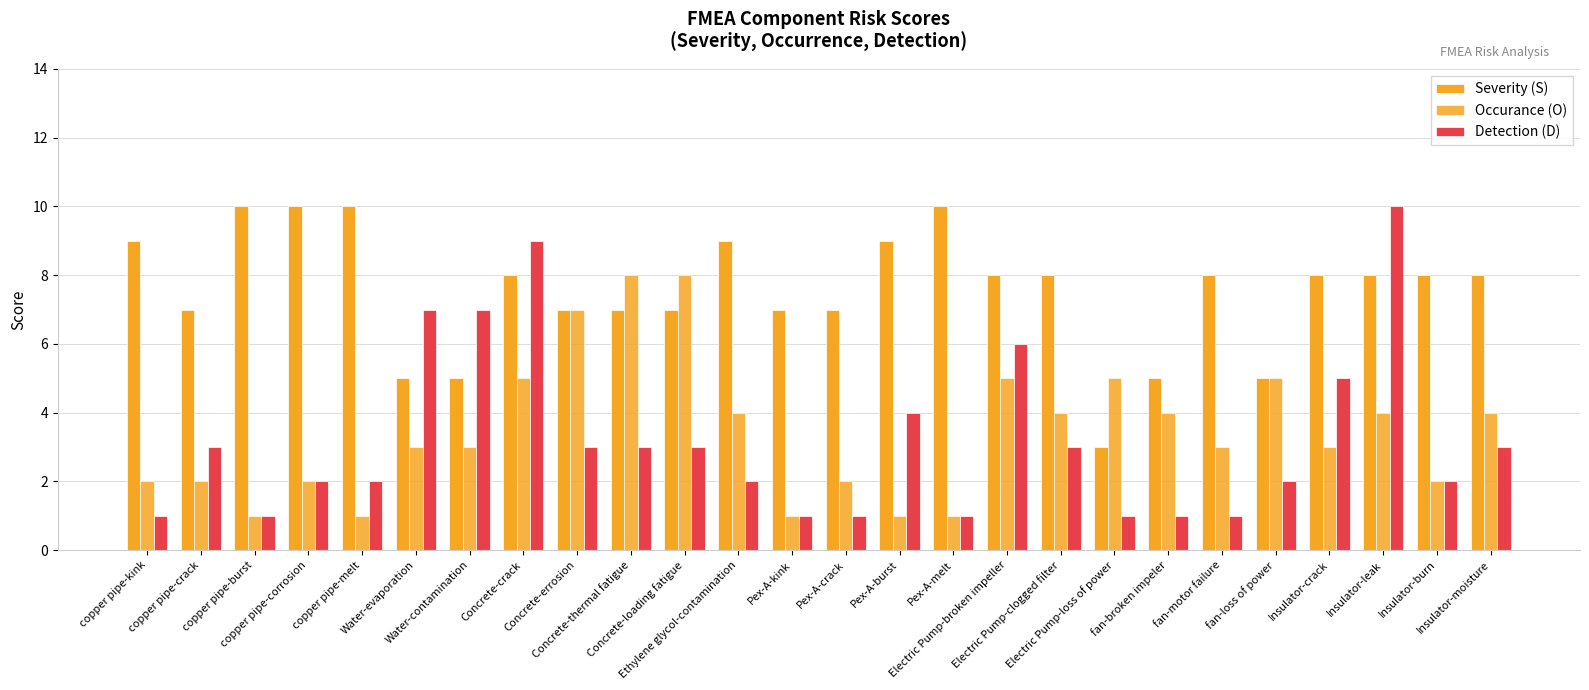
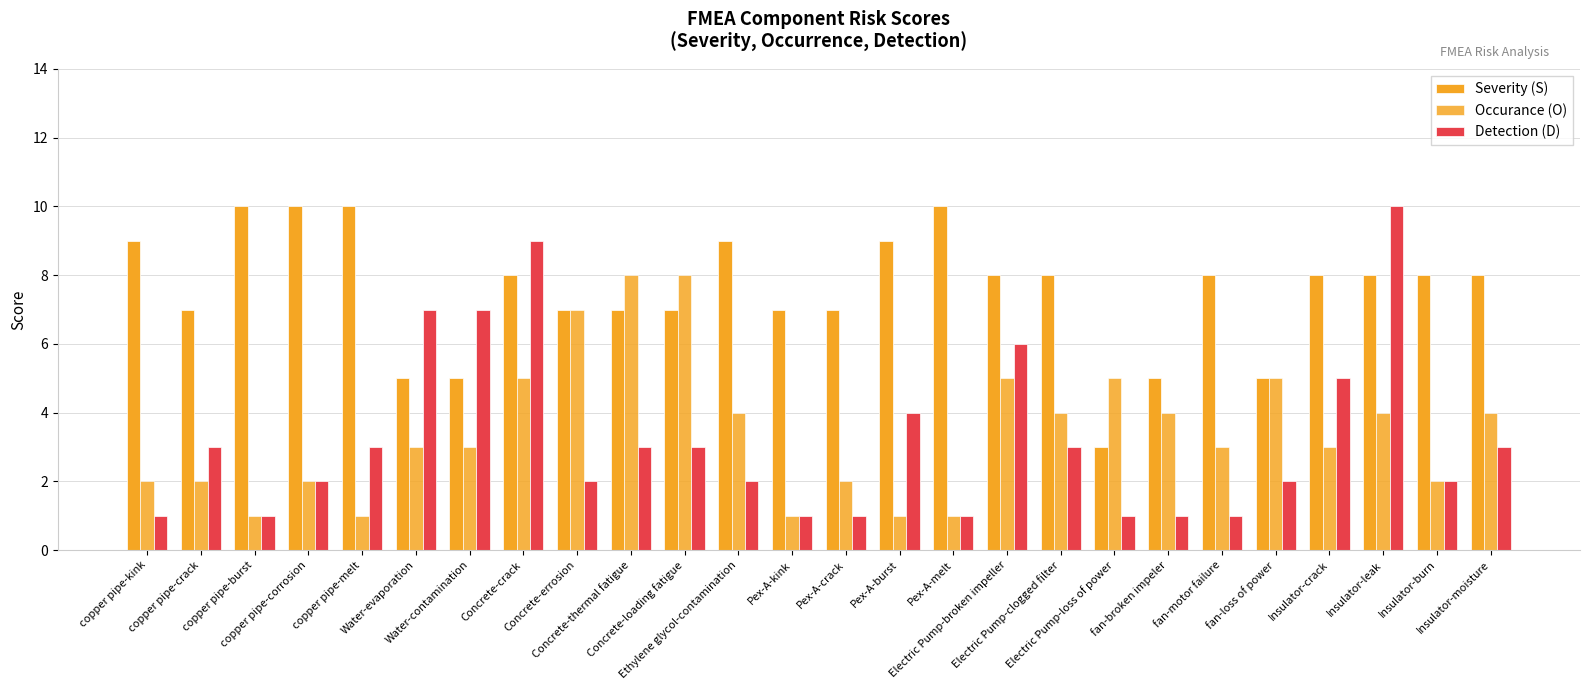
  {
    "Detection (D)": {
      "copper pipe-kink": 1,
      "copper pipe-crack": 3,
      "copper pipe-burst": 1,
      "copper pipe-corrosion": 2,
-     "copper pipe-melt": 2,
+     "copper pipe-melt": 3,
      "Water-evaporation": 7,
      "Water-contamination": 7,
      "Concrete-crack": 9,
-     "Concrete-errosion": 3,
+     "Concrete-errosion": 2,
      "Concrete-thermal fatigue": 3,
      "Concrete-loading fatigue": 3,
      "Ethylene glycol-contamination": 2,
      "Pex-A-kink": 1,
      "Pex-A-crack": 1,
      "Pex-A-burst": 4,
      "Pex-A-melt": 1,
      "Electric Pump-broken impeller": 6,
      "Electric Pump-clogged filter": 3,
      "Electric Pump-loss of power": 1,
      "fan-broken impeler": 1,
      "fan-motor failure": 1,
      "fan-loss of power": 2,
      "Insulator-crack": 5,
      "Insulator-leak": 10,
      "Insulator-burn": 2,
      "Insulator-moisture": 3
    }
  }
